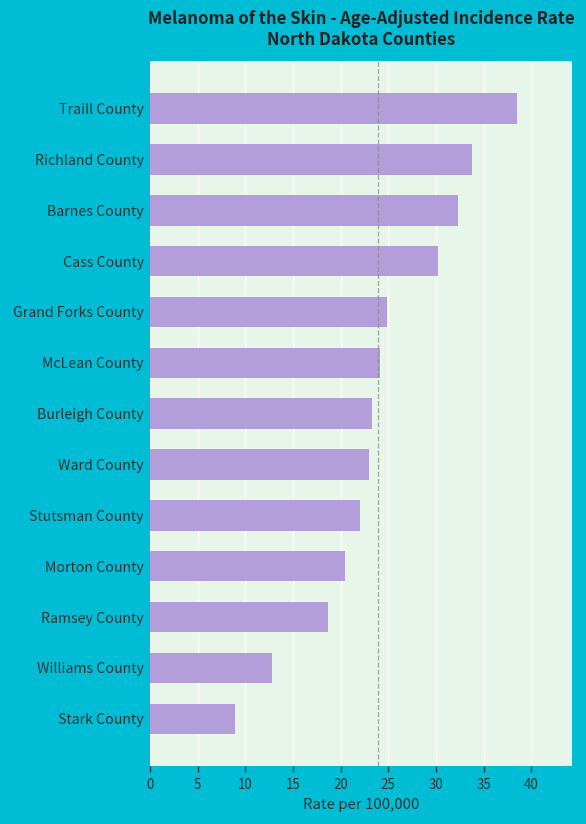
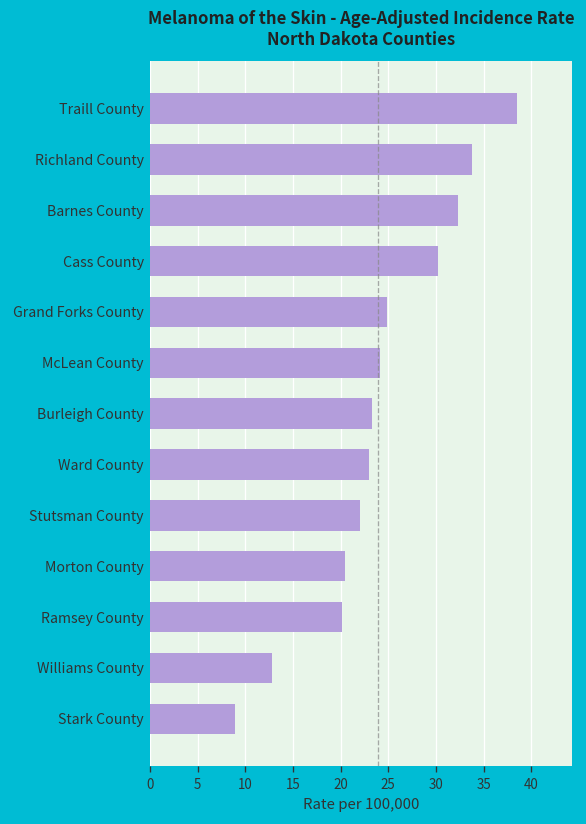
  {
    "Traill County": 39,
    "Richland County": 34,
    "Barnes County": 32,
    "Cass County": 30,
    "Grand Forks County": 25,
    "McLean County": 24,
    "Burleigh County": 23,
    "Ward County": 23,
    "Stutsman County": 22,
    "Morton County": 21,
-   "Ramsey County": 19,
+   "Ramsey County": 20,
    "Williams County": 13,
    "Stark County": 9
  }
